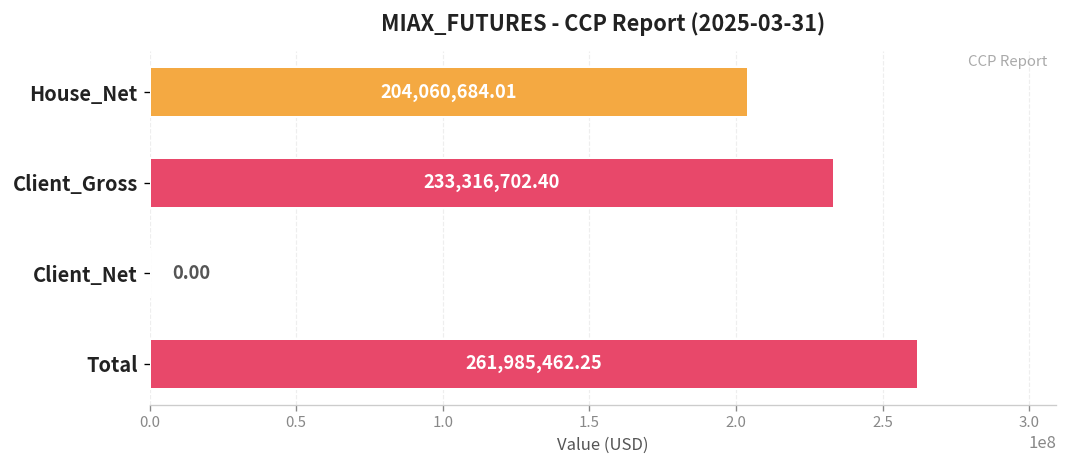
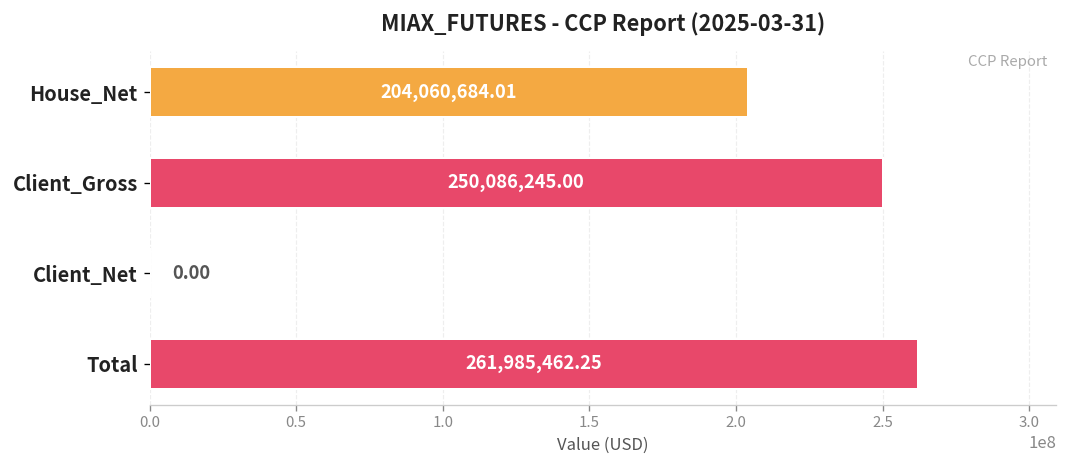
  {
    "House_Net": "204,060,684.01",
-   "Client_Gross": "233,316,702.40",
+   "Client_Gross": "250,086,245.00",
    "Client_Net": "0.00",
    "Total": "261,985,462.25"
  }
